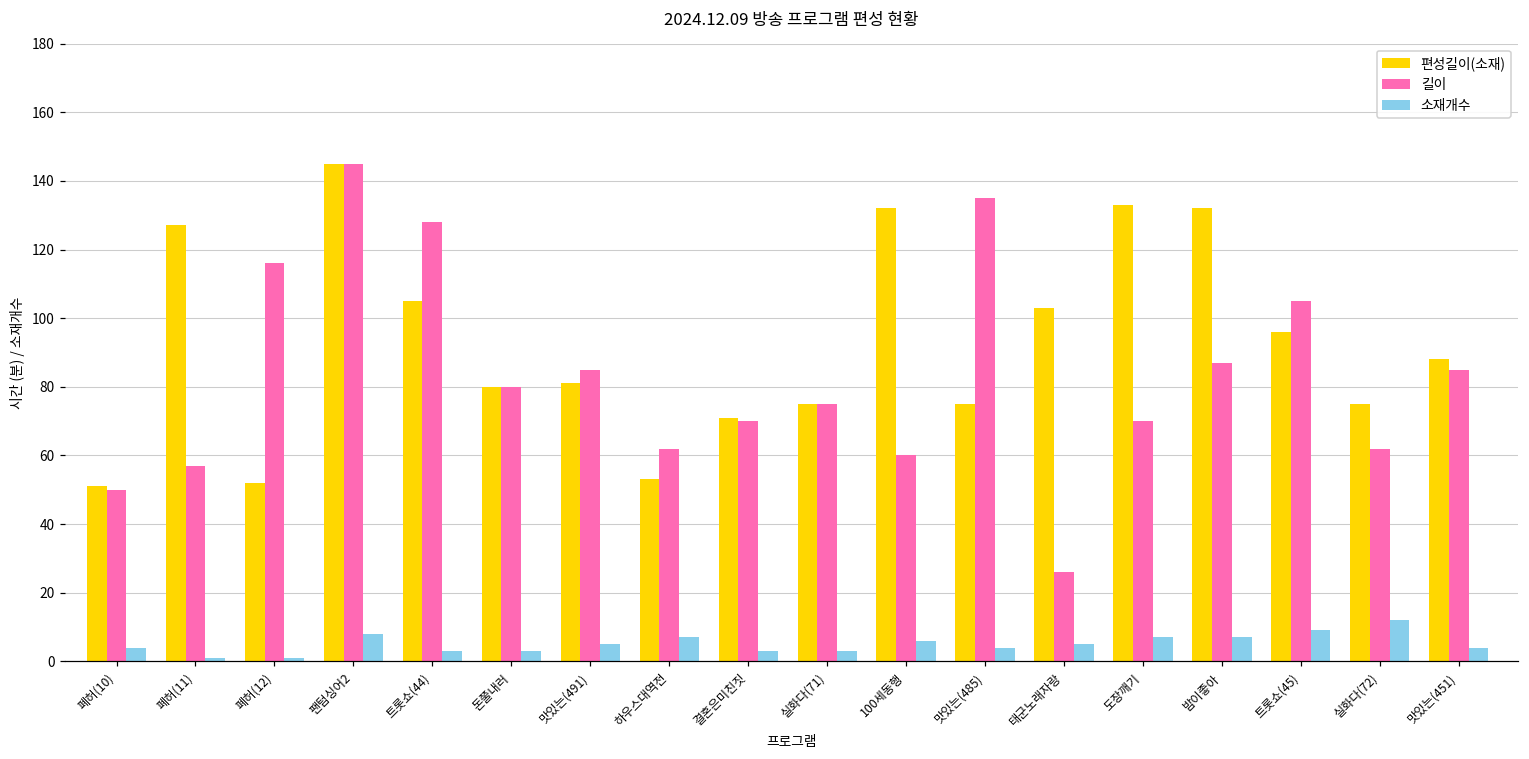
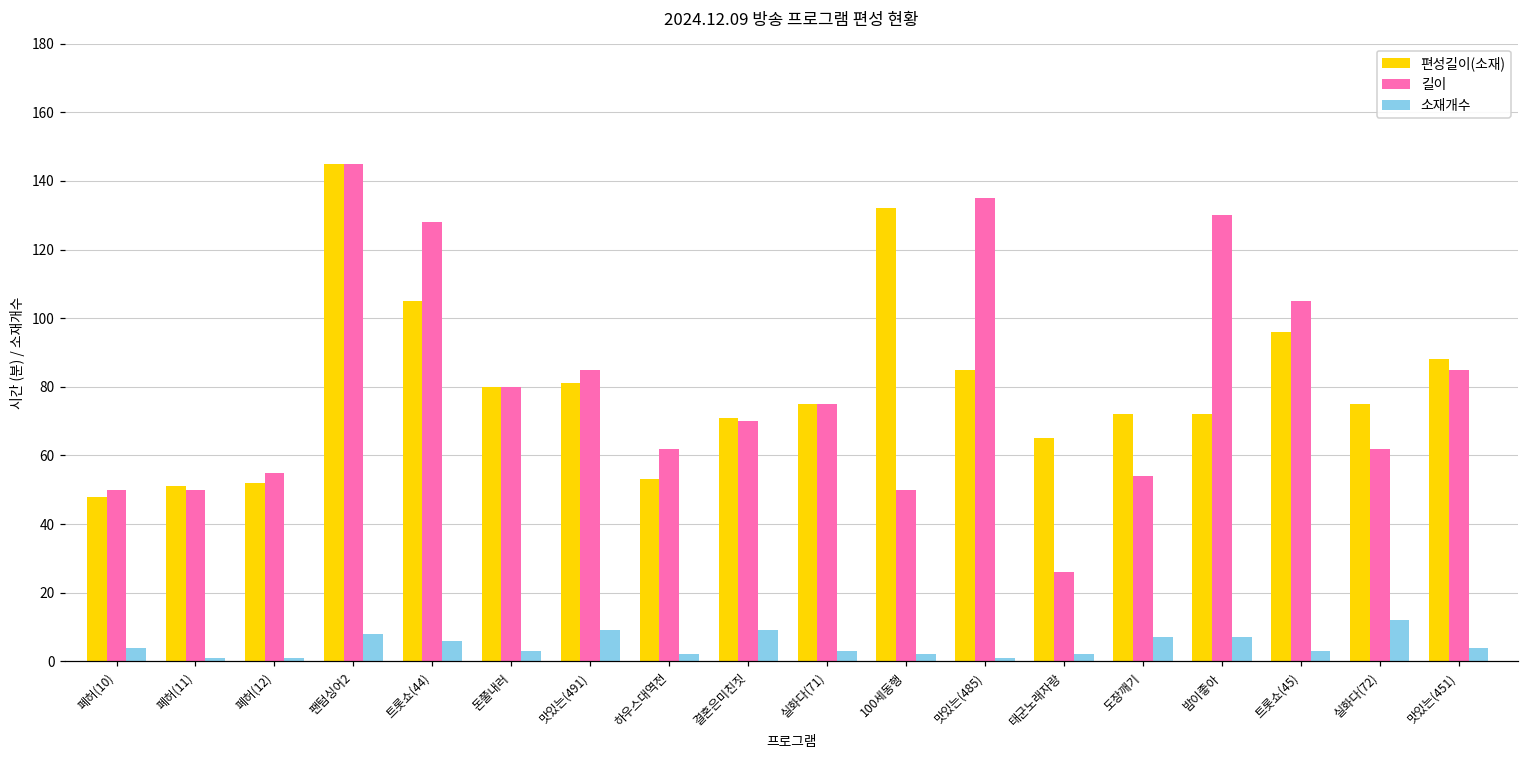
  {
    "편성길이(소재)": {
-     "폐허(10)": 51,
-     "폐허(11)": 127,
+     "폐허(10)": 48,
+     "폐허(11)": 51,
      "폐허(12)": 52,
      "팬텀싱어2": 145,
      "트롯쇼(44)": 105,
      "돈쭐내러": 80,
      "맛있는(491)": 81,
      "하우스대역전": 53,
      "결혼은미친짓": 71,
      "실화다(71)": 75,
      "100세동행": 132,
-     "맛있는(485)": 75,
-     "태군노래자랑": 103,
-     "도장깨기": 133,
-     "밤이좋아": 132,
+     "맛있는(485)": 85,
+     "태군노래자랑": 65,
+     "도장깨기": 72,
+     "밤이좋아": 72,
      "트롯쇼(45)": 96,
      "실화다(72)": 75,
      "맛있는(451)": 88
    },
    "길이": {
      "폐허(10)": 50,
-     "폐허(11)": 57,
-     "폐허(12)": 116,
+     "폐허(11)": 50,
+     "폐허(12)": 55,
      "팬텀싱어2": 145,
      "트롯쇼(44)": 128,
      "돈쭐내러": 80,
      "맛있는(491)": 85,
      "하우스대역전": 62,
      "결혼은미친짓": 70,
      "실화다(71)": 75,
-     "100세동행": 60,
+     "100세동행": 50,
      "맛있는(485)": 135,
      "태군노래자랑": 26,
-     "도장깨기": 70,
-     "밤이좋아": 87,
+     "도장깨기": 54,
+     "밤이좋아": 130,
      "트롯쇼(45)": 105,
      "실화다(72)": 62,
      "맛있는(451)": 85
    },
    "소재개수": {
      "폐허(10)": 4,
      "폐허(11)": 1,
      "폐허(12)": 1,
      "팬텀싱어2": 8,
-     "트롯쇼(44)": 3,
+     "트롯쇼(44)": 6,
      "돈쭐내러": 3,
-     "맛있는(491)": 5,
-     "하우스대역전": 7,
-     "결혼은미친짓": 3,
+     "맛있는(491)": 9,
+     "하우스대역전": 2,
+     "결혼은미친짓": 9,
      "실화다(71)": 3,
-     "100세동행": 6,
-     "맛있는(485)": 4,
-     "태군노래자랑": 5,
+     "100세동행": 2,
+     "맛있는(485)": 1,
+     "태군노래자랑": 2,
      "도장깨기": 7,
      "밤이좋아": 7,
-     "트롯쇼(45)": 9,
+     "트롯쇼(45)": 3,
      "실화다(72)": 12,
      "맛있는(451)": 4
    }
  }
